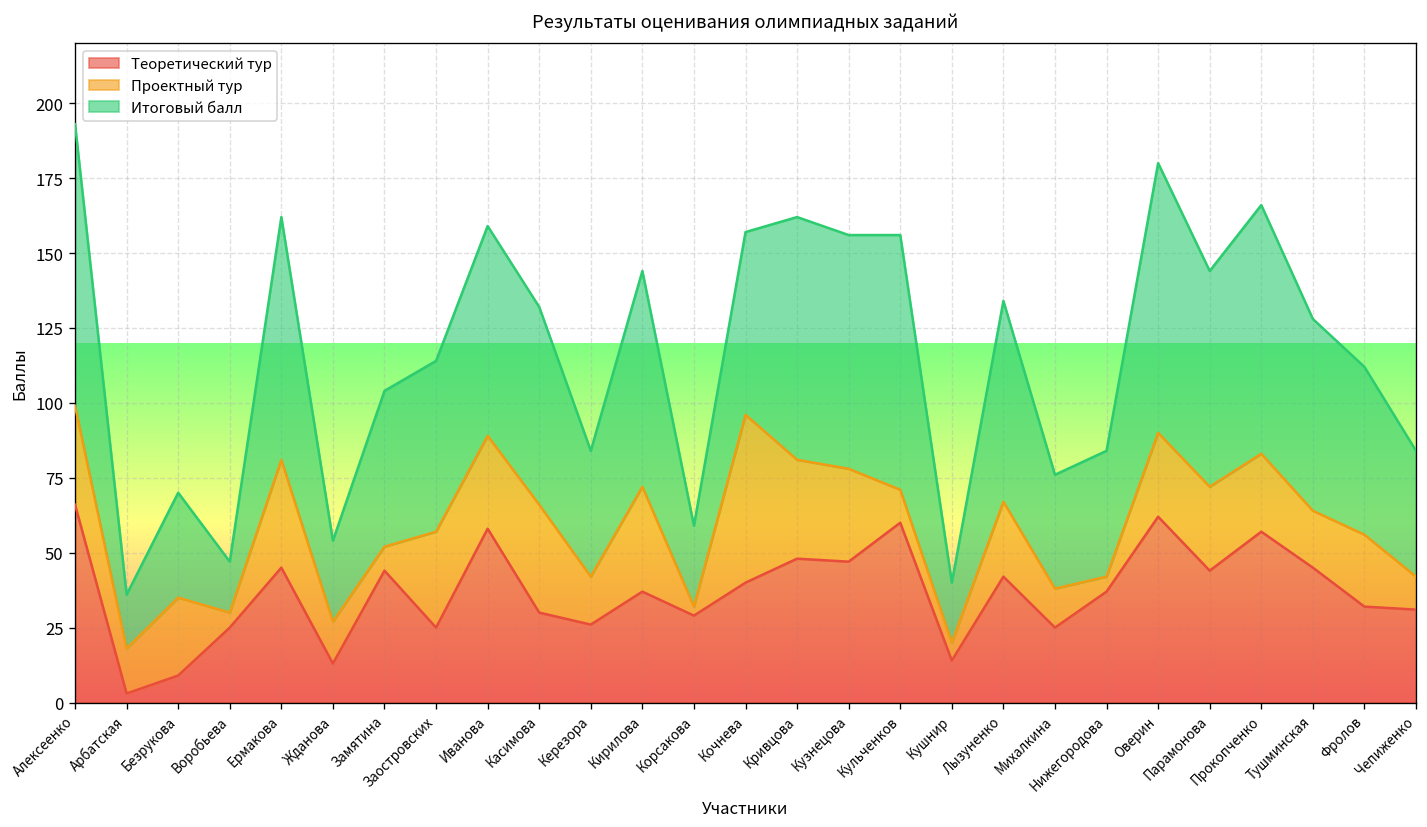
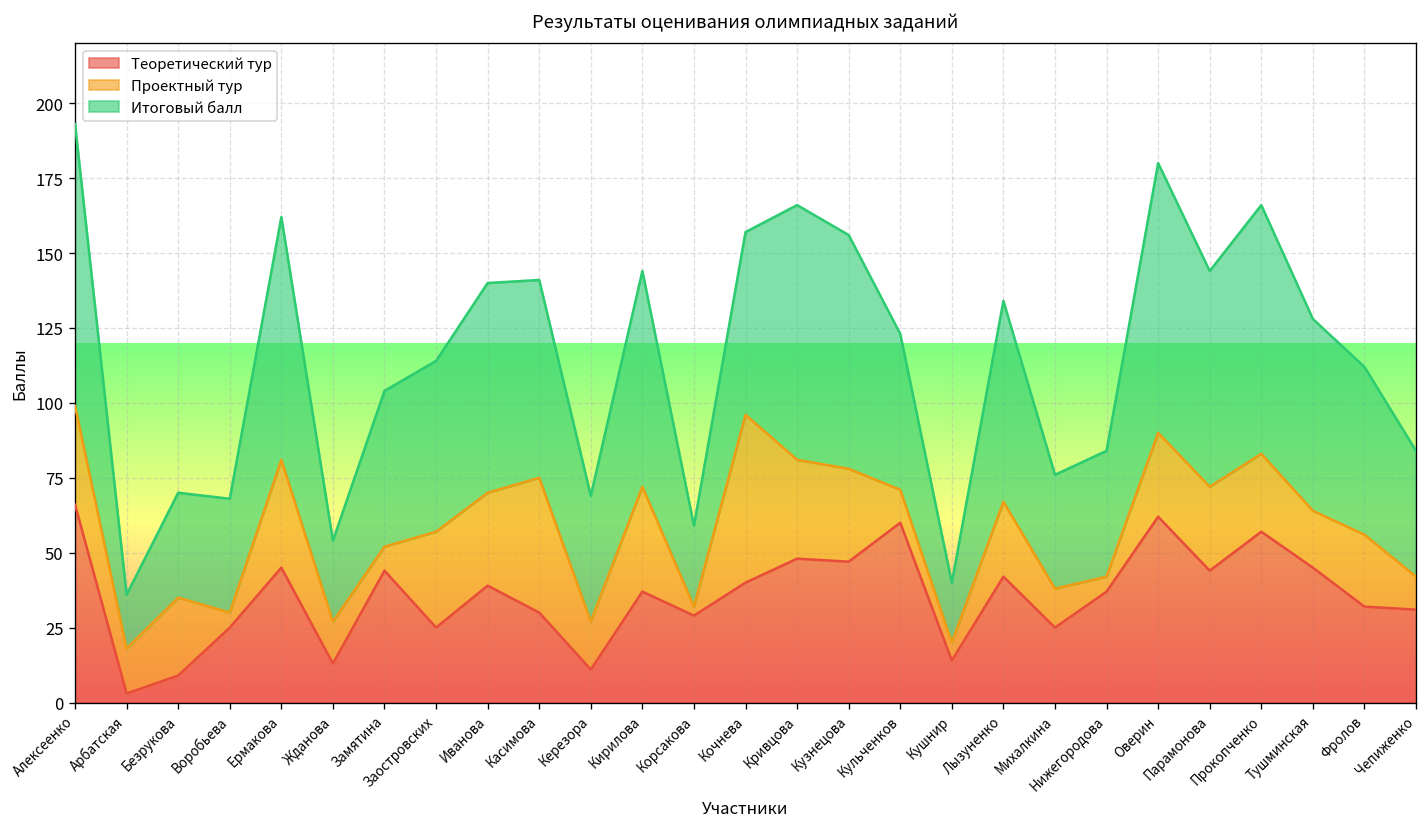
  {
    "Теоретический тур": {
      "Алексеенко": 66,
      "Арбатская": 3,
      "Безрукова": 9,
      "Воробьева": 25,
      "Ермакова": 45,
      "Жданова": 13,
      "Замятина": 44,
      "Заостровских": 25,
-     "Иванова": 58,
+     "Иванова": 39,
      "Касимова": 30,
-     "Керезора": 26,
+     "Керезора": 11,
      "Кирилова": 37,
      "Корсакова": 29,
      "Кочнева": 40,
      "Кривцова": 48,
      "Кузнецова": 47,
      "Кульченков": 60,
      "Кушнир": 14,
      "Лызуненко": 42,
      "Михалкина": 25,
      "Нижегородова": 37,
      "Оверин": 62,
      "Парамонова": 44,
      "Прокопченко": 57,
      "Тушминская": 45,
      "Фролов": 32,
      "Чепиженко": 31
    },
    "Проектный тур": {
      "Алексеенко": 33,
      "Арбатская": 15,
      "Безрукова": 26,
      "Воробьева": 5,
      "Ермакова": 36,
      "Жданова": 14,
      "Замятина": 8,
      "Заостровских": 32,
      "Иванова": 31,
-     "Касимова": 36,
+     "Касимова": 45,
      "Керезора": 16,
      "Кирилова": 35,
      "Корсакова": 3,
      "Кочнева": 56,
      "Кривцова": 33,
      "Кузнецова": 31,
      "Кульченков": 11,
      "Кушнир": 6,
      "Лызуненко": 25,
      "Михалкина": 13,
      "Нижегородова": 5,
      "Оверин": 28,
      "Парамонова": 28,
      "Прокопченко": 26,
      "Тушминская": 19,
      "Фролов": 24,
      "Чепиженко": 11
    },
    "Итоговый балл": {
      "Алексеенко": 94,
      "Арбатская": 18,
      "Безрукова": 35,
-     "Воробьева": 17,
+     "Воробьева": 38,
      "Ермакова": 81,
      "Жданова": 27,
      "Замятина": 52,
      "Заостровских": 57,
      "Иванова": 70,
      "Касимова": 66,
      "Керезора": 42,
      "Кирилова": 72,
      "Корсакова": 27,
      "Кочнева": 61,
-     "Кривцова": 81,
+     "Кривцова": 85,
      "Кузнецова": 78,
-     "Кульченков": 85,
+     "Кульченков": 52,
      "Кушнир": 20,
      "Лызуненко": 67,
      "Михалкина": 38,
      "Нижегородова": 42,
      "Оверин": 90,
      "Парамонова": 72,
      "Прокопченко": 83,
      "Тушминская": 64,
      "Фролов": 56,
      "Чепиженко": 42
    }
  }
